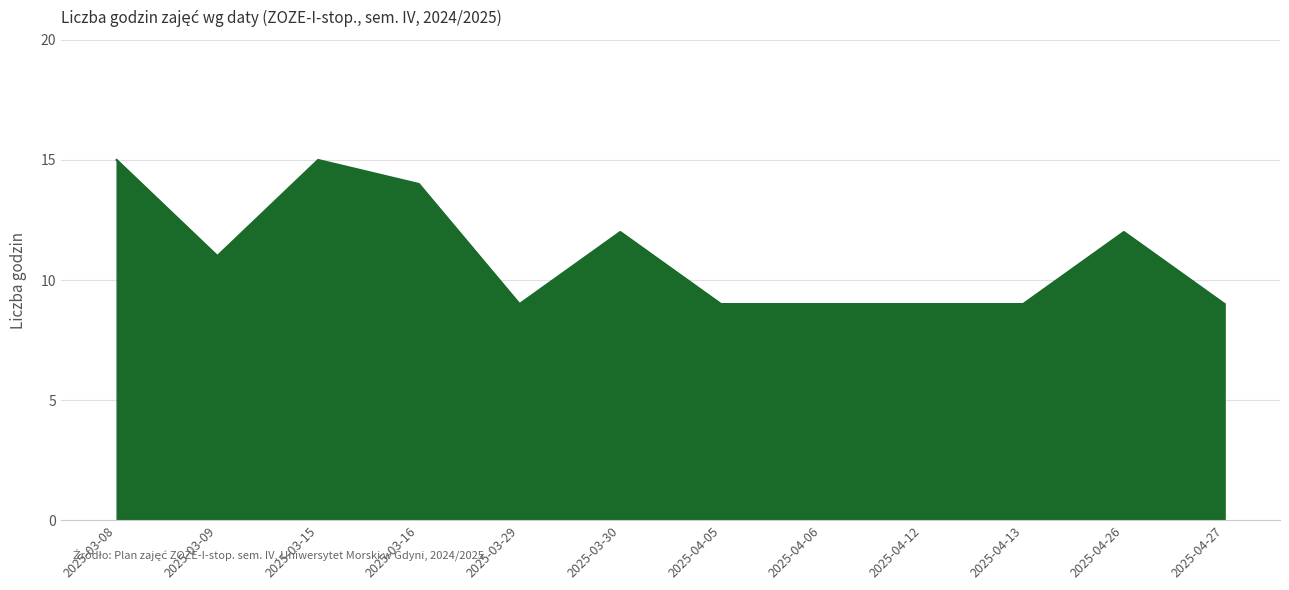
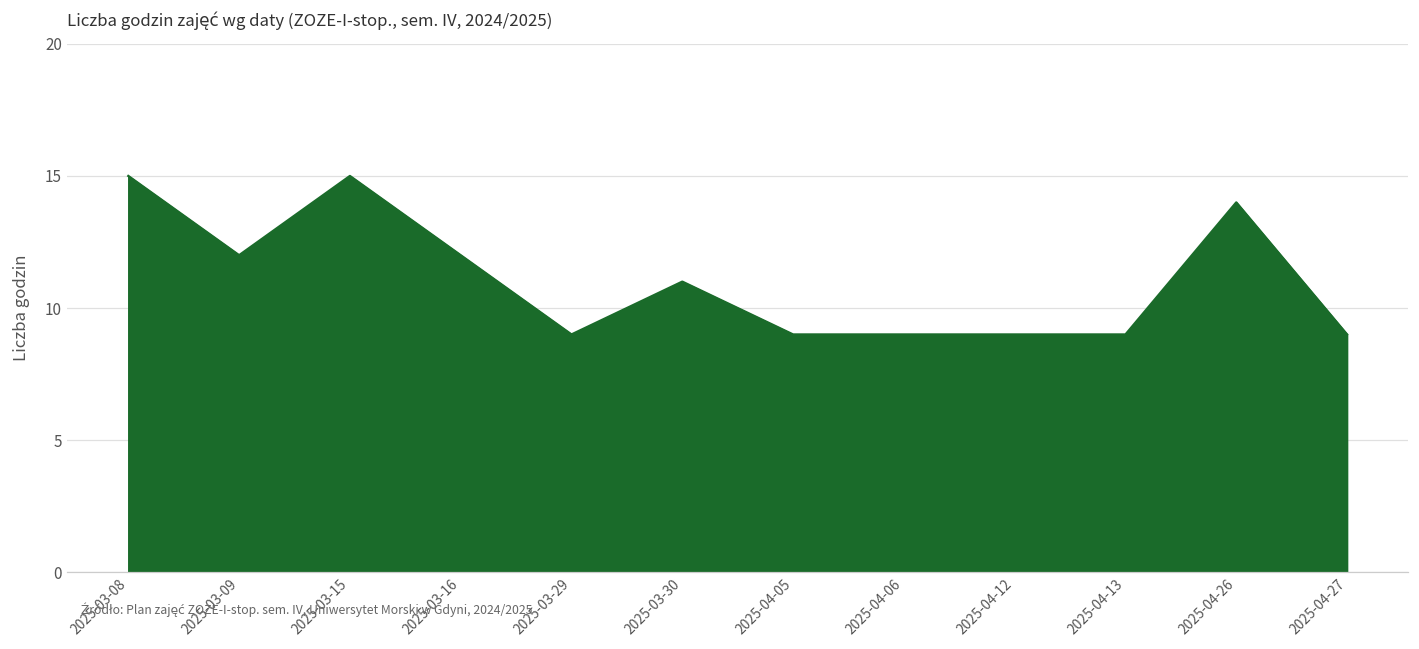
  {
    "2025-03-08": 15,
-   "2025-03-09": 11,
+   "2025-03-09": 12,
    "2025-03-15": 15,
-   "2025-03-16": 14,
+   "2025-03-16": 12,
    "2025-03-29": 9,
-   "2025-03-30": 12,
+   "2025-03-30": 11,
    "2025-04-05": 9,
    "2025-04-06": 9,
    "2025-04-12": 9,
    "2025-04-13": 9,
-   "2025-04-26": 12,
+   "2025-04-26": 14,
    "2025-04-27": 9
  }
